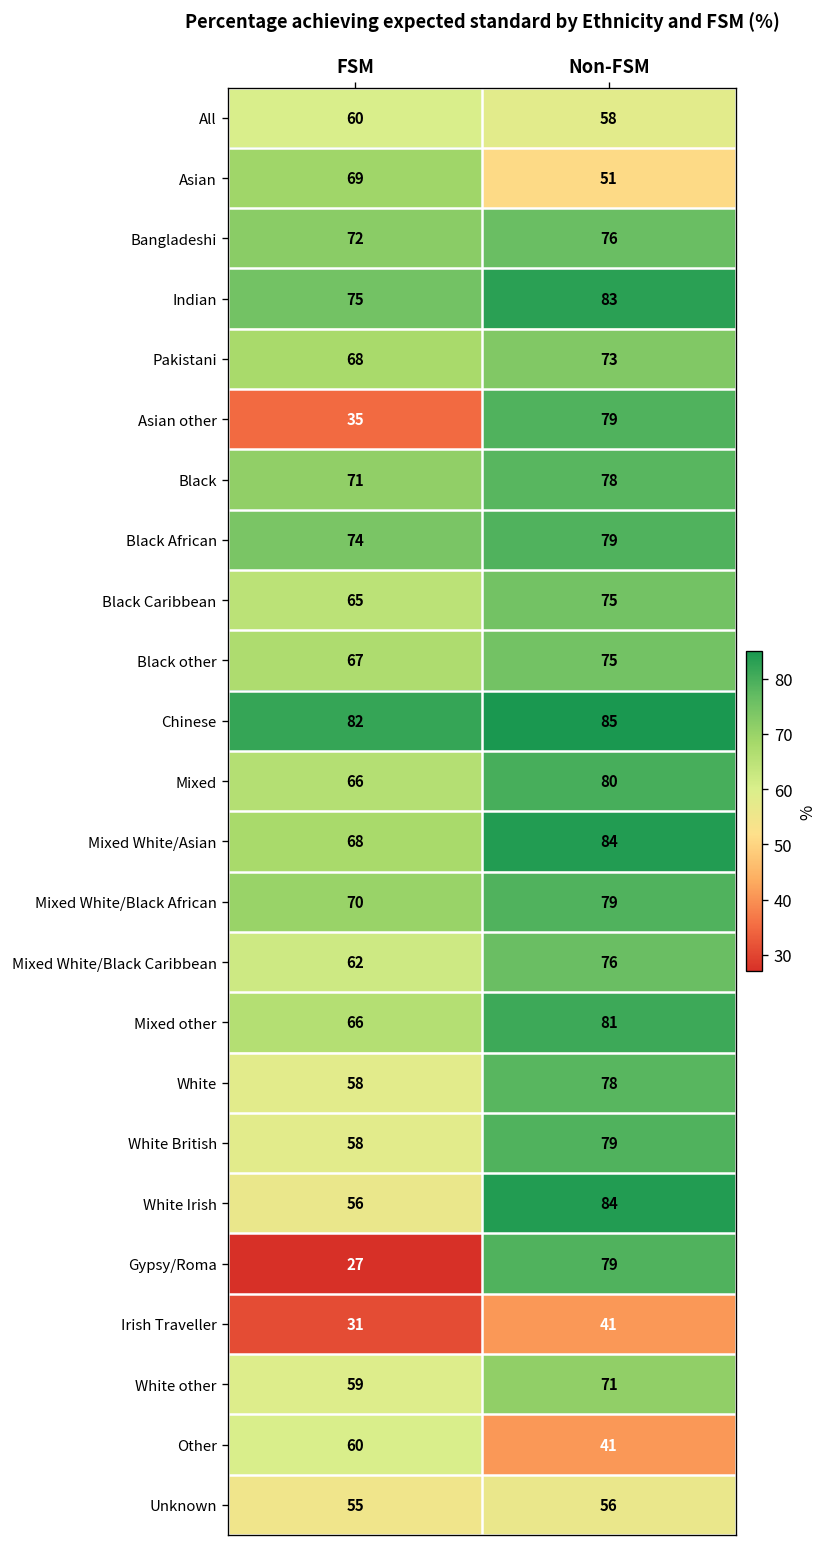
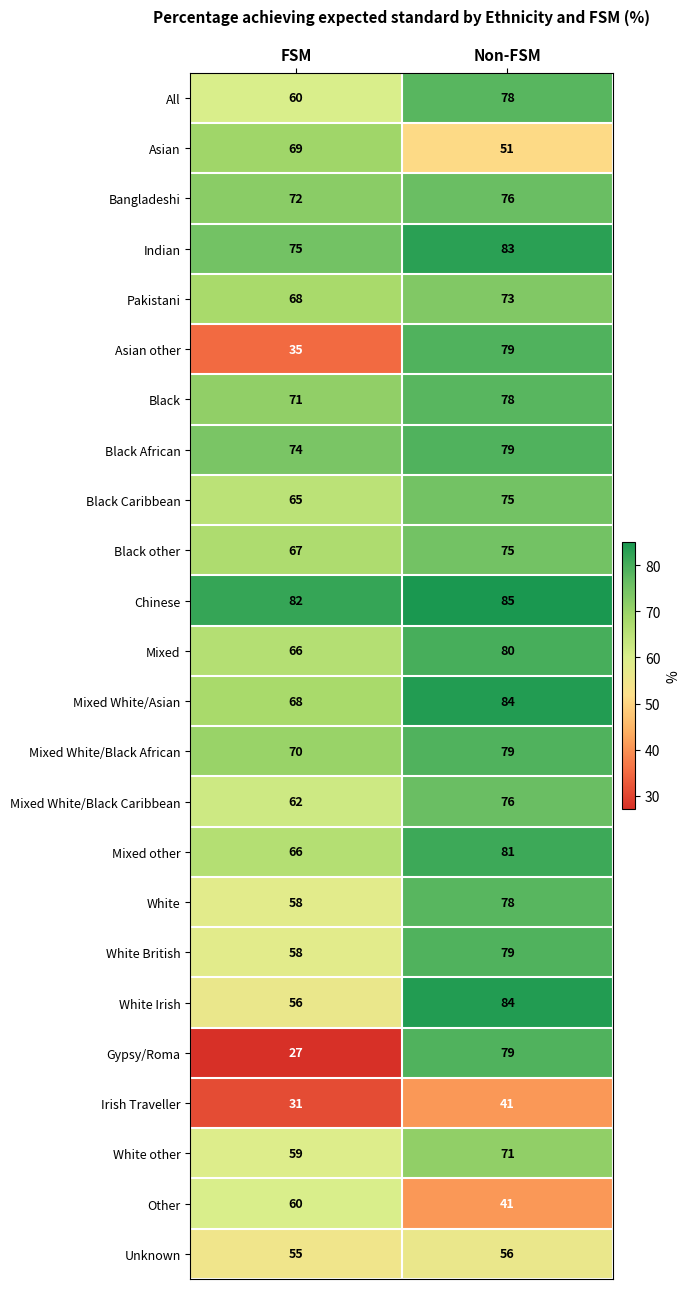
  {
    "All": {
      "FSM": 60,
-     "Non-FSM": 58
+     "Non-FSM": 78
    },
    "Asian": {
      "FSM": 69,
      "Non-FSM": 51
    },
    "Bangladeshi": {
      "FSM": 72,
      "Non-FSM": 76
    },
    "Indian": {
      "FSM": 75,
      "Non-FSM": 83
    },
    "Pakistani": {
      "FSM": 68,
      "Non-FSM": 73
    },
    "Asian other": {
      "FSM": 35,
      "Non-FSM": 79
    },
    "Black": {
      "FSM": 71,
      "Non-FSM": 78
    },
    "Black African": {
      "FSM": 74,
      "Non-FSM": 79
    },
    "Black Caribbean": {
      "FSM": 65,
      "Non-FSM": 75
    },
    "Black other": {
      "FSM": 67,
      "Non-FSM": 75
    },
    "Chinese": {
      "FSM": 82,
      "Non-FSM": 85
    },
    "Mixed": {
      "FSM": 66,
      "Non-FSM": 80
    },
    "Mixed White/Asian": {
      "FSM": 68,
      "Non-FSM": 84
    },
    "Mixed White/Black African": {
      "FSM": 70,
      "Non-FSM": 79
    },
    "Mixed White/Black Caribbean": {
      "FSM": 62,
      "Non-FSM": 76
    },
    "Mixed other": {
      "FSM": 66,
      "Non-FSM": 81
    },
    "White": {
      "FSM": 58,
      "Non-FSM": 78
    },
    "White British": {
      "FSM": 58,
      "Non-FSM": 79
    },
    "White Irish": {
      "FSM": 56,
      "Non-FSM": 84
    },
    "Gypsy/Roma": {
      "FSM": 27,
      "Non-FSM": 79
    },
    "Irish Traveller": {
      "FSM": 31,
      "Non-FSM": 41
    },
    "White other": {
      "FSM": 59,
      "Non-FSM": 71
    },
    "Other": {
      "FSM": 60,
      "Non-FSM": 41
    },
    "Unknown": {
      "FSM": 55,
      "Non-FSM": 56
    }
  }
